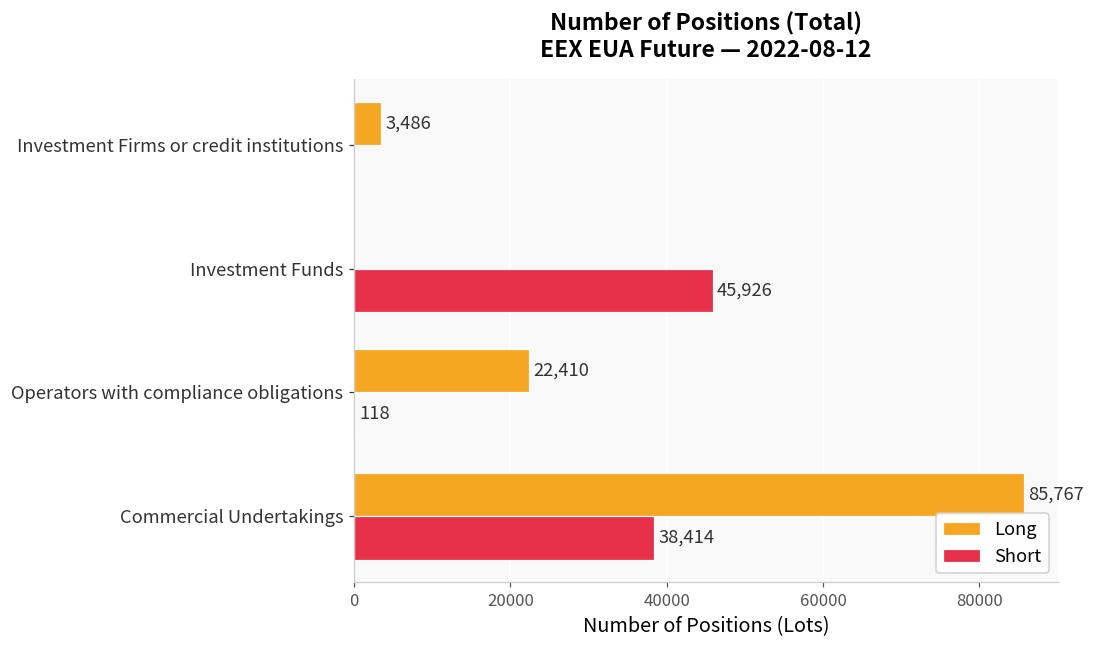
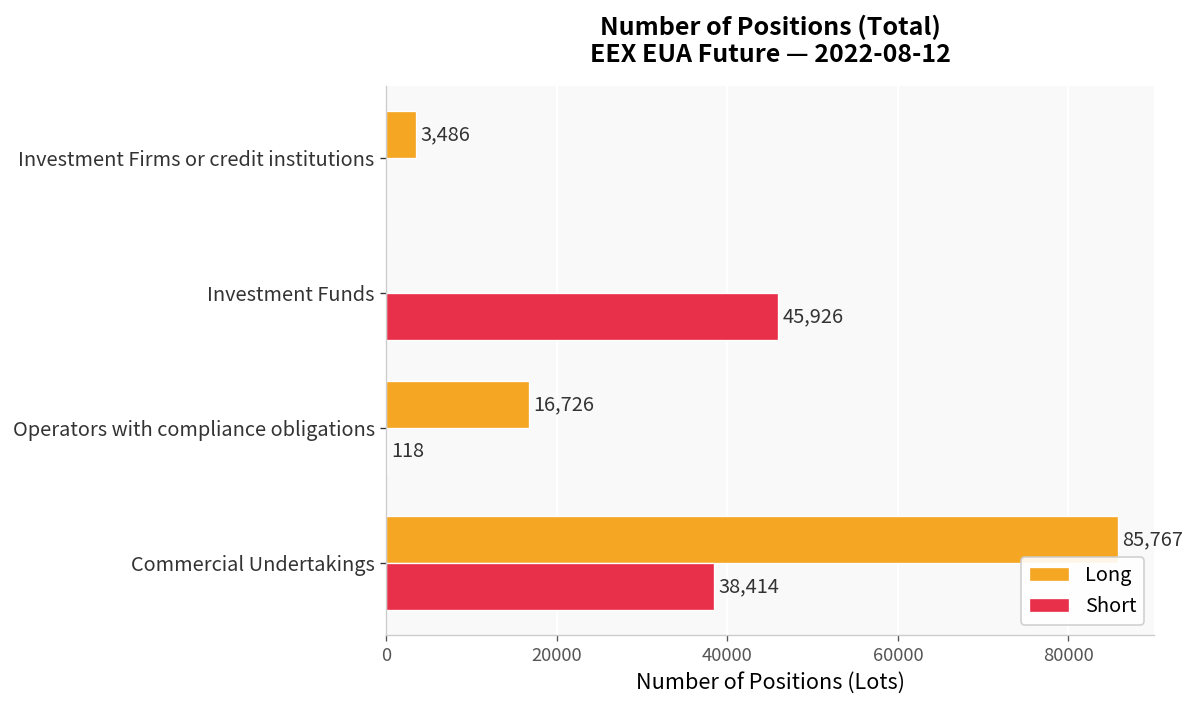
  {
    "Long": {
      "Investment Firms or credit institutions": "3,486",
-     "Operators with compliance obligations": "22,410",
+     "Operators with compliance obligations": "16,726",
      "Commercial Undertakings": "85,767"
    },
    "Short": {
      "Investment Funds": "45,926",
      "Operators with compliance obligations": "118",
      "Commercial Undertakings": "38,414"
    }
  }
